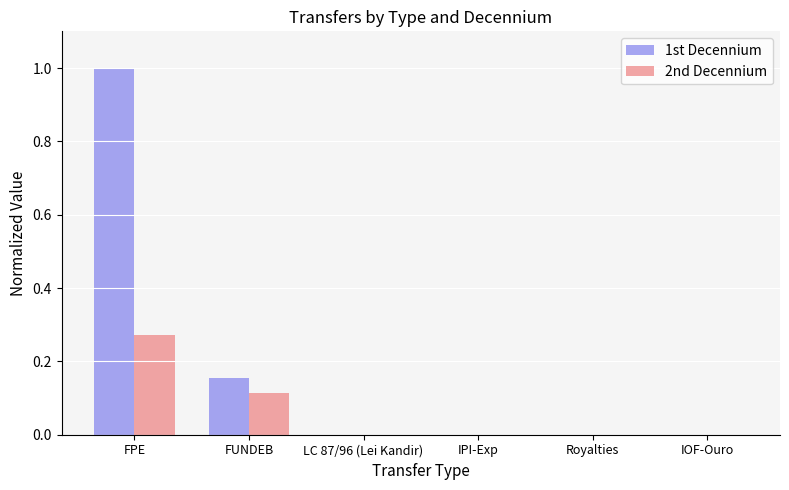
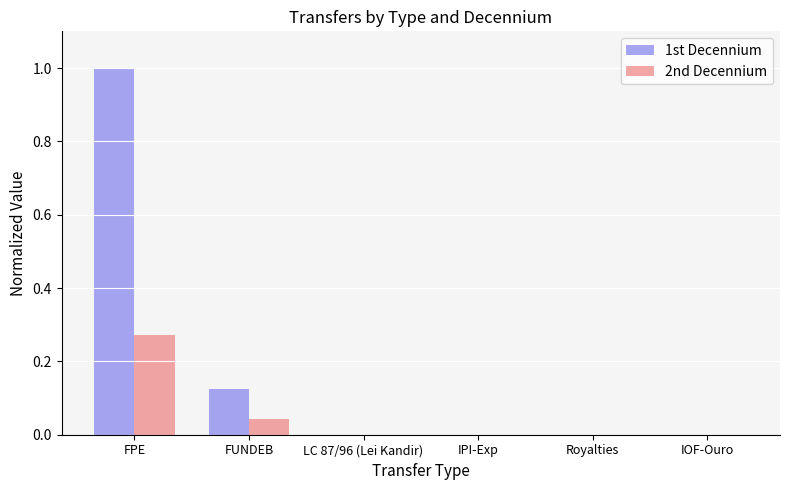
  {
    "1st Decennium": {
      "FPE": 1.00,
-     "FUNDEB": 0.15,
+     "FUNDEB": 0.12,
      "LC 87/96 (Lei Kandir)": 0.00,
      "Royalties": 0.00,
      "IOF-Ouro": 0.00
    },
    "2nd Decennium": {
      "FPE": 0.27,
-     "FUNDEB": 0.11,
+     "FUNDEB": 0.04,
      "LC 87/96 (Lei Kandir)": 0.00,
      "IOF-Ouro": 0.00
    }
  }
